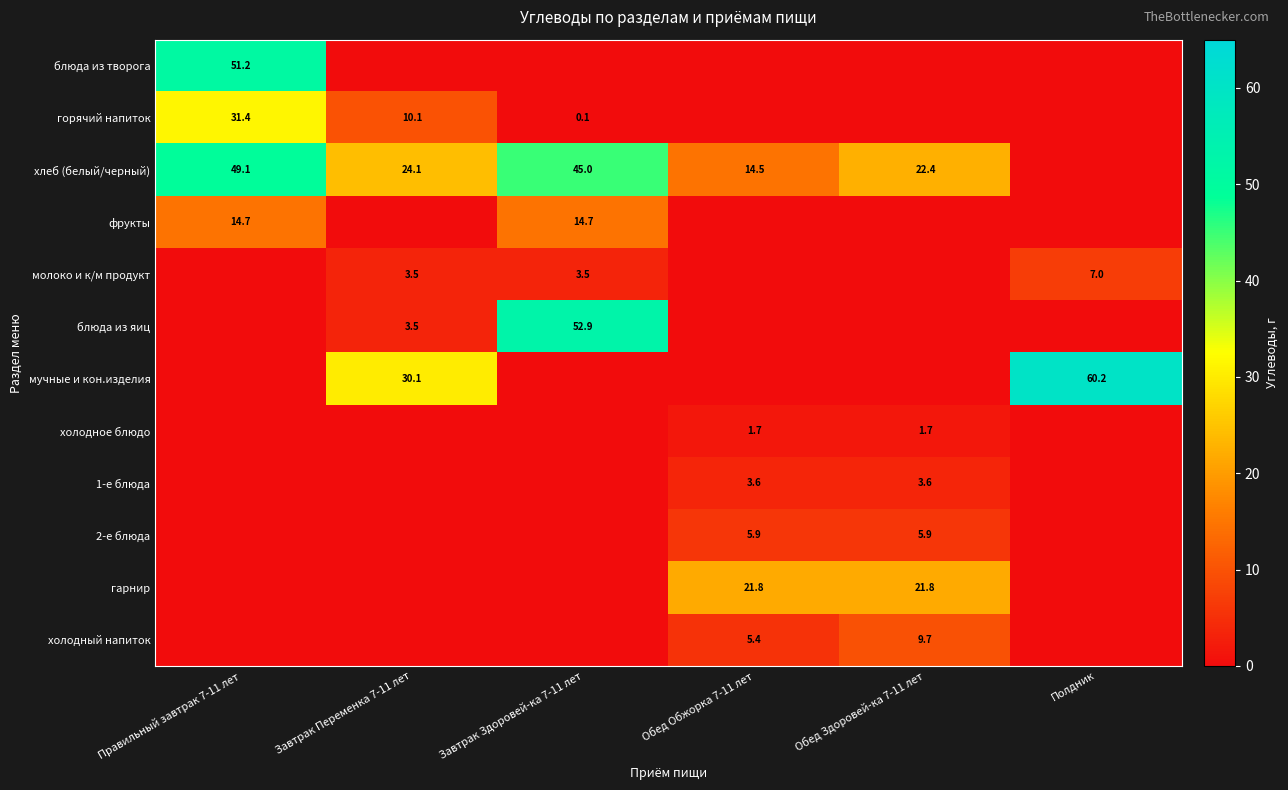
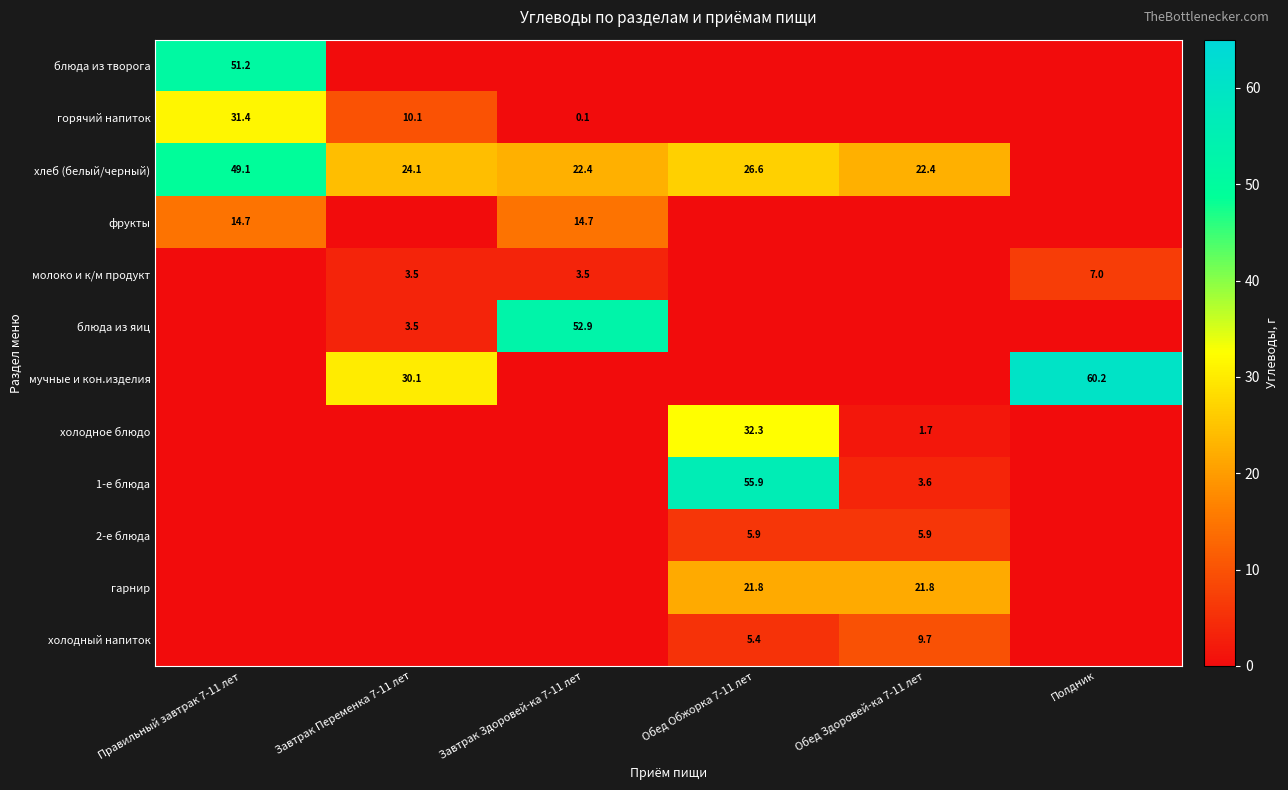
  {
    "блюда из творога": {
      "Правильный завтрак 7-11 лет": 51.2
    },
    "горячий напиток": {
      "Правильный завтрак 7-11 лет": 31.4,
      "Завтрак Переменка 7-11 лет": 10.1,
      "Завтрак Здоровей-ка 7-11 лет": 0.1
    },
    "хлеб (белый/черный)": {
      "Правильный завтрак 7-11 лет": 49.1,
      "Завтрак Переменка 7-11 лет": 24.1,
-     "Завтрак Здоровей-ка 7-11 лет": 45.0,
-     "Обед Обжорка 7-11 лет": 14.5,
+     "Завтрак Здоровей-ка 7-11 лет": 22.4,
+     "Обед Обжорка 7-11 лет": 26.6,
      "Обед Здоровей-ка 7-11 лет": 22.4
    },
    "фрукты": {
      "Правильный завтрак 7-11 лет": 14.7,
      "Завтрак Здоровей-ка 7-11 лет": 14.7
    },
    "молоко и к/м продукт": {
      "Завтрак Переменка 7-11 лет": 3.5,
      "Завтрак Здоровей-ка 7-11 лет": 3.5,
      "Полдник": 7.0
    },
    "блюда из яиц": {
      "Завтрак Переменка 7-11 лет": 3.5,
      "Завтрак Здоровей-ка 7-11 лет": 52.9
    },
    "мучные и кон.изделия": {
      "Завтрак Переменка 7-11 лет": 30.1,
      "Полдник": 60.2
    },
    "холодное блюдо": {
-     "Обед Обжорка 7-11 лет": 1.7,
+     "Обед Обжорка 7-11 лет": 32.3,
      "Обед Здоровей-ка 7-11 лет": 1.7
    },
    "1-е блюда": {
-     "Обед Обжорка 7-11 лет": 3.6,
+     "Обед Обжорка 7-11 лет": 55.9,
      "Обед Здоровей-ка 7-11 лет": 3.6
    },
    "2-е блюда": {
      "Обед Обжорка 7-11 лет": 5.9,
      "Обед Здоровей-ка 7-11 лет": 5.9
    },
    "гарнир": {
      "Обед Обжорка 7-11 лет": 21.8,
      "Обед Здоровей-ка 7-11 лет": 21.8
    },
    "холодный напиток": {
      "Обед Обжорка 7-11 лет": 5.4,
      "Обед Здоровей-ка 7-11 лет": 9.7
    }
  }
